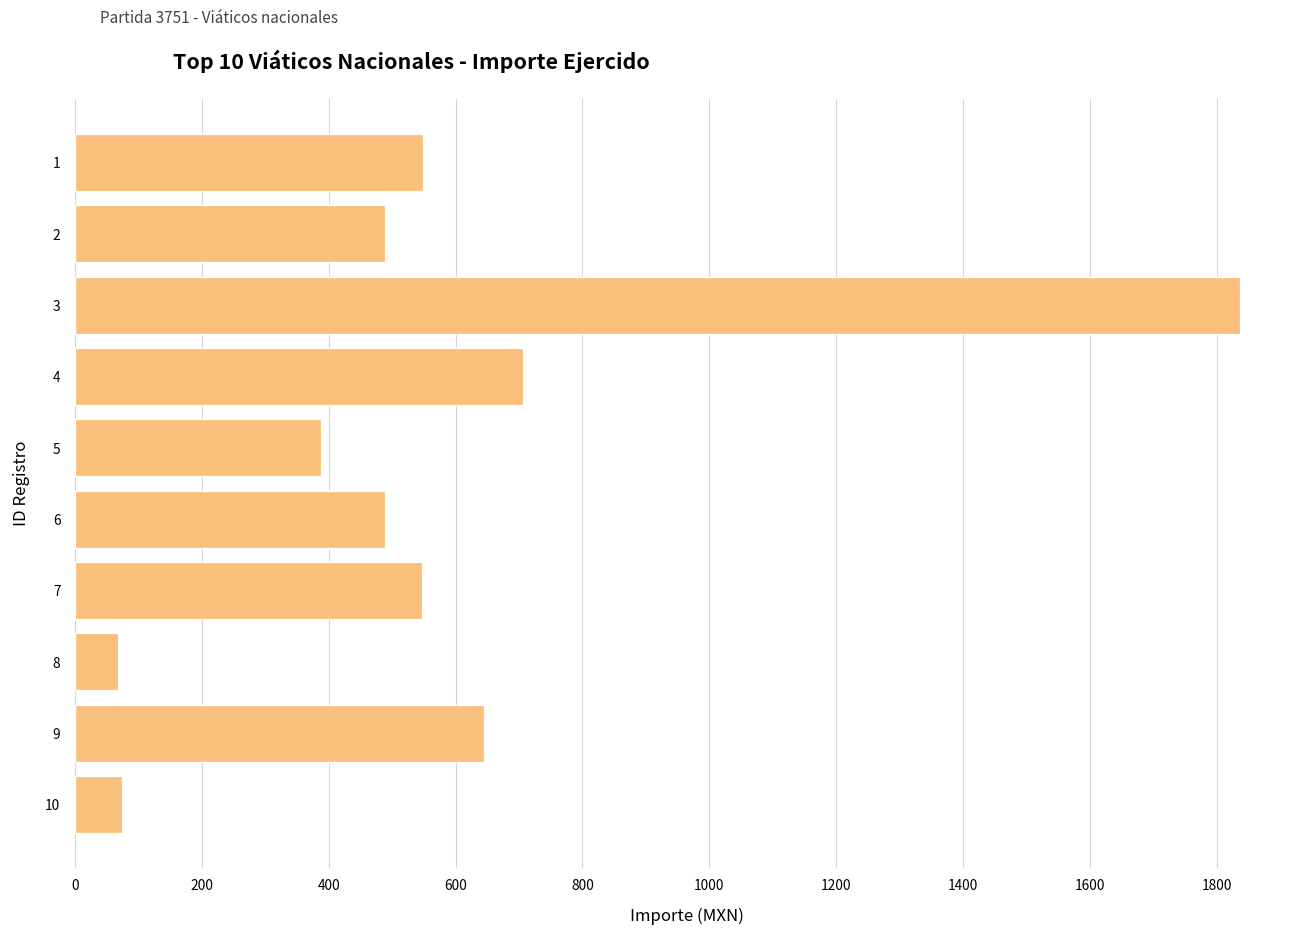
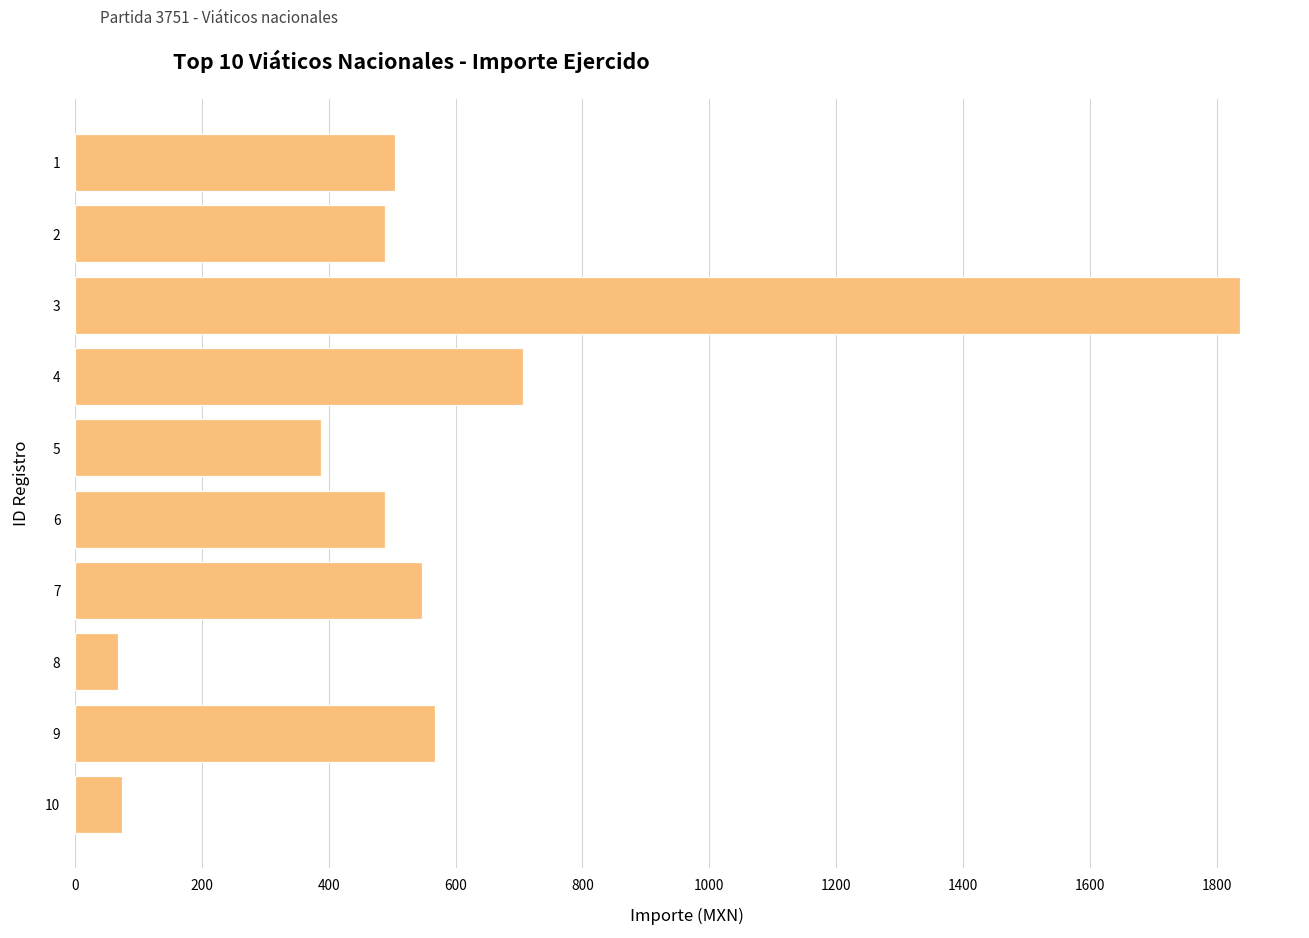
  {
-   "1": 550,
+   "1": 500,
    "2": 490,
    "3": 1840,
    "4": 710,
    "5": 390,
    "6": 490,
    "7": 550,
    "8": 70,
-   "9": 650,
+   "9": 570,
    "10": 70
  }
